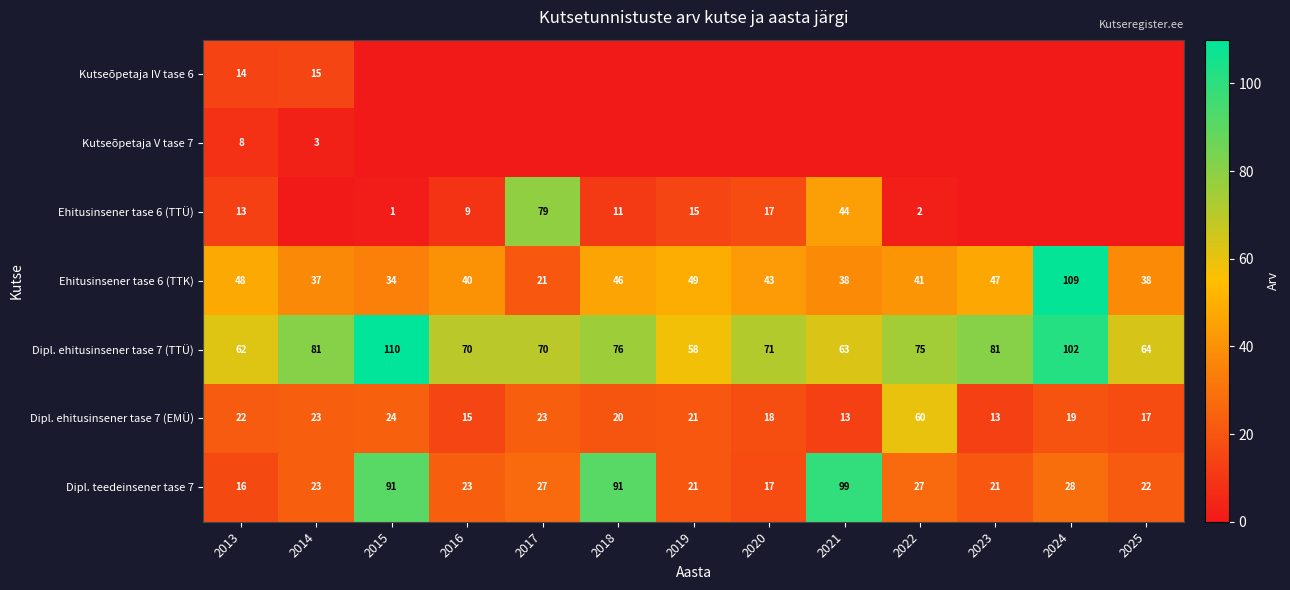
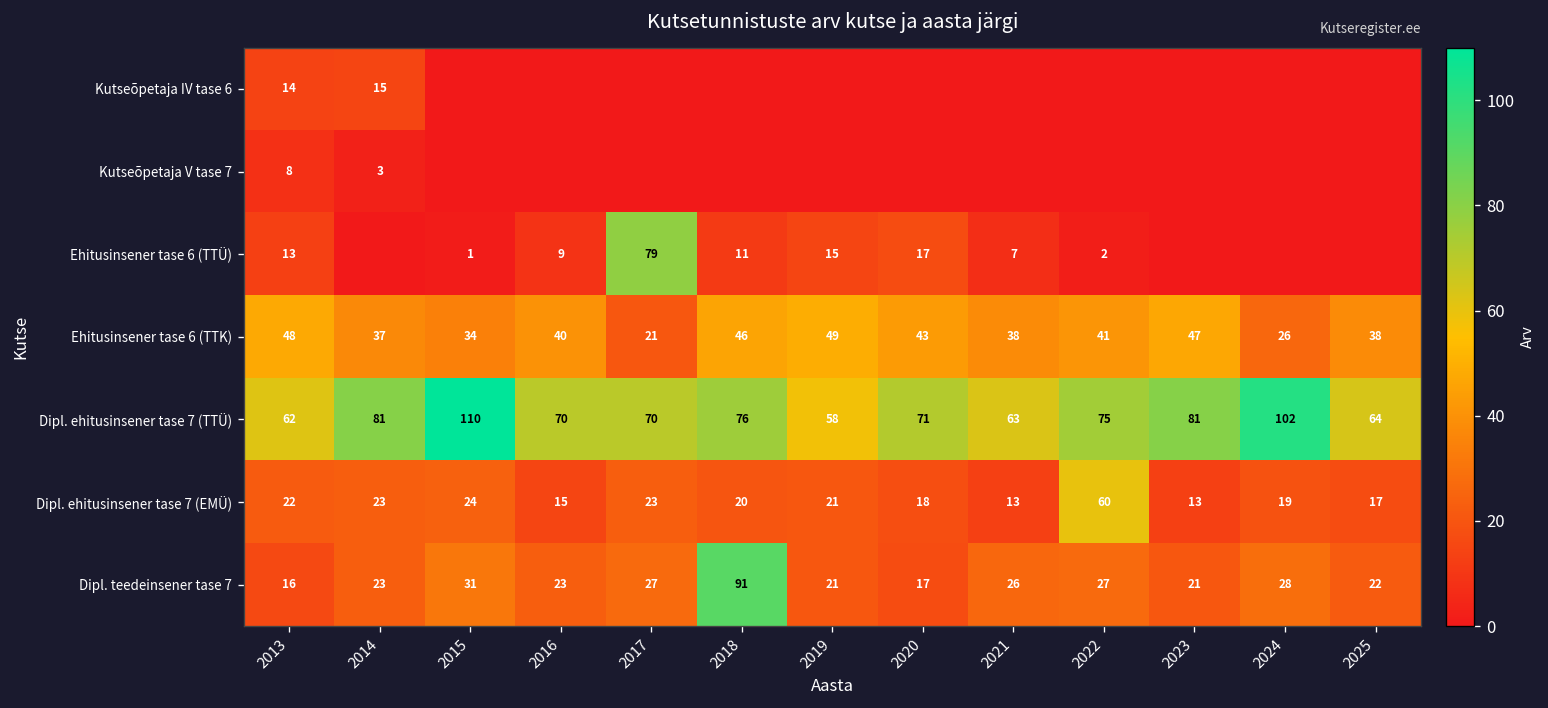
  {
    "Kutseõpetaja IV tase 6": {
      "2013": 14,
      "2014": 15
    },
    "Kutseõpetaja V tase 7": {
      "2013": 8,
      "2014": 3
    },
    "Ehitusinsener tase 6 (TTÜ)": {
      "2013": 13,
      "2015": 1,
      "2016": 9,
      "2017": 79,
      "2018": 11,
      "2019": 15,
      "2020": 17,
-     "2021": 44,
+     "2021": 7,
      "2022": 2
    },
    "Ehitusinsener tase 6 (TTK)": {
      "2013": 48,
      "2014": 37,
      "2015": 34,
      "2016": 40,
      "2017": 21,
      "2018": 46,
      "2019": 49,
      "2020": 43,
      "2021": 38,
      "2022": 41,
      "2023": 47,
-     "2024": 109,
+     "2024": 26,
      "2025": 38
    },
    "Dipl. ehitusinsener tase 7 (TTÜ)": {
      "2013": 62,
      "2014": 81,
      "2015": 110,
      "2016": 70,
      "2017": 70,
      "2018": 76,
      "2019": 58,
      "2020": 71,
      "2021": 63,
      "2022": 75,
      "2023": 81,
      "2024": 102,
      "2025": 64
    },
    "Dipl. ehitusinsener tase 7 (EMÜ)": {
      "2013": 22,
      "2014": 23,
      "2015": 24,
      "2016": 15,
      "2017": 23,
      "2018": 20,
      "2019": 21,
      "2020": 18,
      "2021": 13,
      "2022": 60,
      "2023": 13,
      "2024": 19,
      "2025": 17
    },
    "Dipl. teedeinsener tase 7": {
      "2013": 16,
      "2014": 23,
-     "2015": 91,
+     "2015": 31,
      "2016": 23,
      "2017": 27,
      "2018": 91,
      "2019": 21,
      "2020": 17,
-     "2021": 99,
+     "2021": 26,
      "2022": 27,
      "2023": 21,
      "2024": 28,
      "2025": 22
    }
  }
